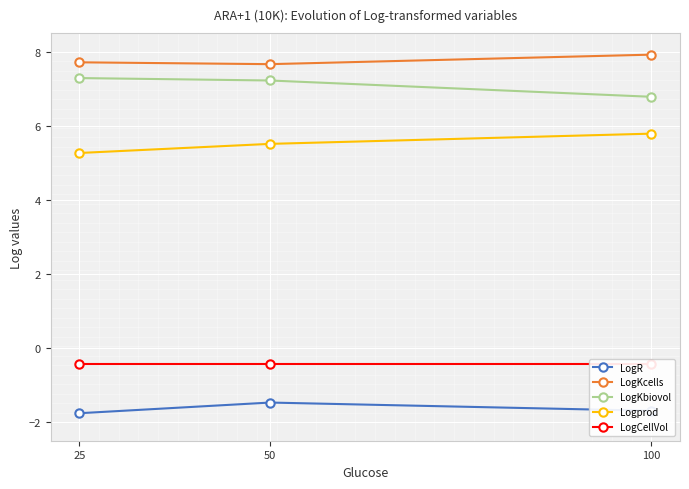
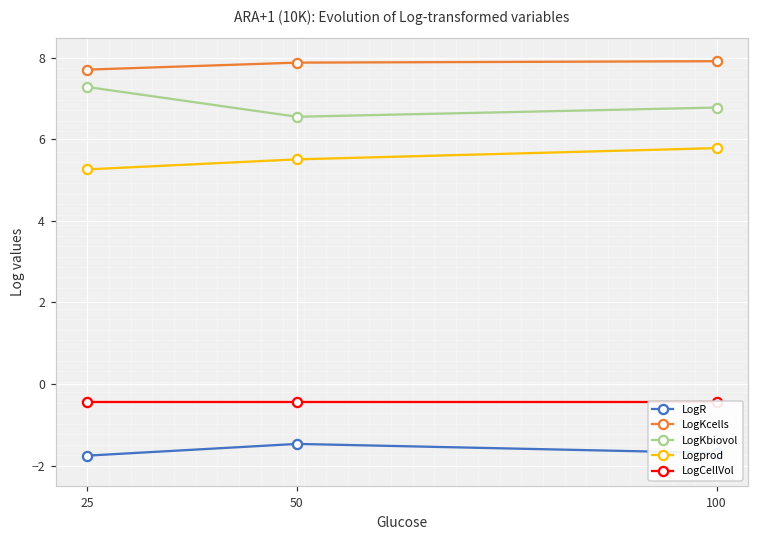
  {
    "LogR": {
      "25": -1.8,
      "50": -1.5
    },
    "LogKcells": {
      "25": 7.7,
-     "50": 7.7,
+     "50": 7.9,
      "100": 7.9
    },
    "LogKbiovol": {
      "25": 7.3,
-     "50": 7.2,
+     "50": 6.6,
      "100": 6.8
    },
    "Logprod": {
      "25": 5.3,
      "50": 5.5,
      "100": 5.8
    },
    "LogCellVol": {
      "25": -0.4,
      "50": -0.4
    }
  }
